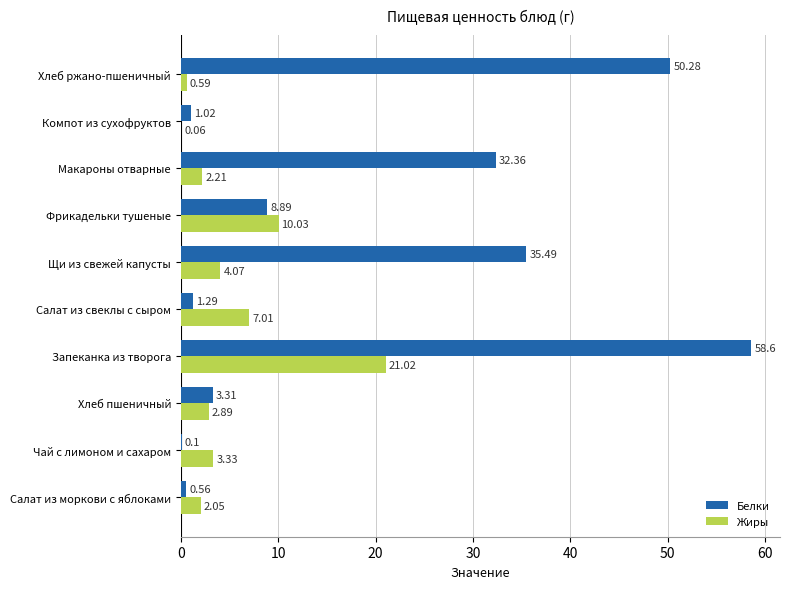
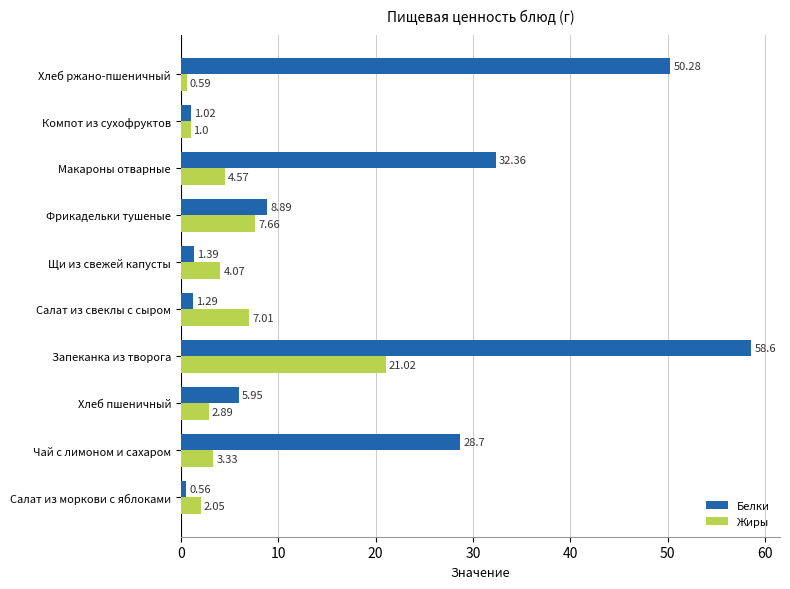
  {
    "Белки": {
      "Хлеб ржано-пшеничный": 50.28,
      "Компот из сухофруктов": 1.02,
      "Макароны отварные": 32.36,
      "Фрикадельки тушеные": 8.89,
-     "Щи из свежей капусты": 35.49,
+     "Щи из свежей капусты": 1.39,
      "Салат из свеклы с сыром": 1.29,
      "Запеканка из творога": 58.6,
-     "Хлеб пшеничный": 3.31,
-     "Чай с лимоном и сахаром": 0.1,
+     "Хлеб пшеничный": 5.95,
+     "Чай с лимоном и сахаром": 28.7,
      "Салат из моркови с яблоками": 0.56
    },
    "Жиры": {
      "Хлеб ржано-пшеничный": 0.59,
-     "Компот из сухофруктов": 0.06,
-     "Макароны отварные": 2.21,
-     "Фрикадельки тушеные": 10.03,
+     "Компот из сухофруктов": 1.0,
+     "Макароны отварные": 4.57,
+     "Фрикадельки тушеные": 7.66,
      "Щи из свежей капусты": 4.07,
      "Салат из свеклы с сыром": 7.01,
      "Запеканка из творога": 21.02,
      "Хлеб пшеничный": 2.89,
      "Чай с лимоном и сахаром": 3.33,
      "Салат из моркови с яблоками": 2.05
    }
  }
